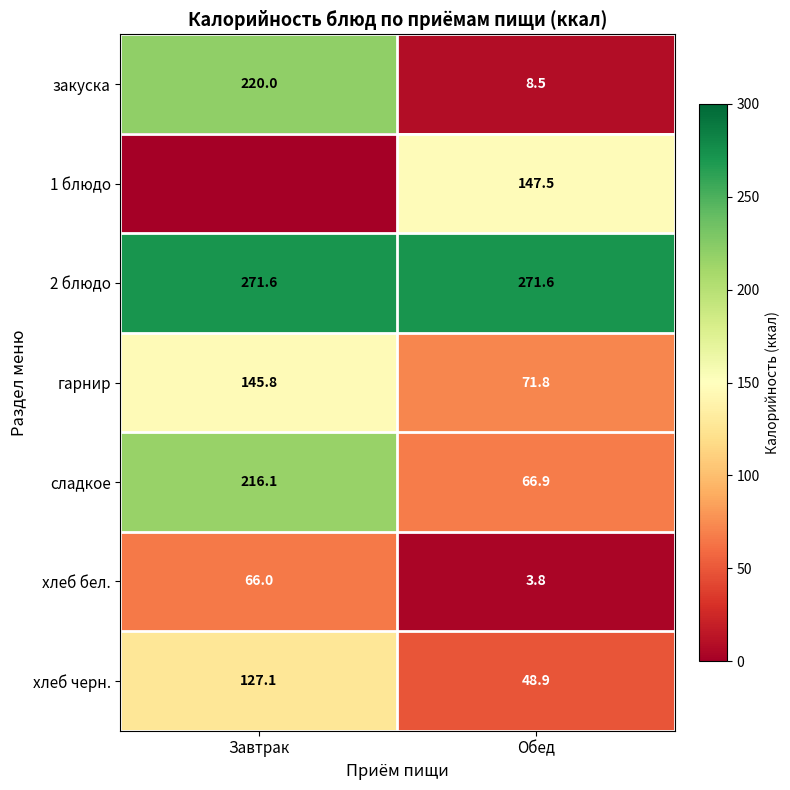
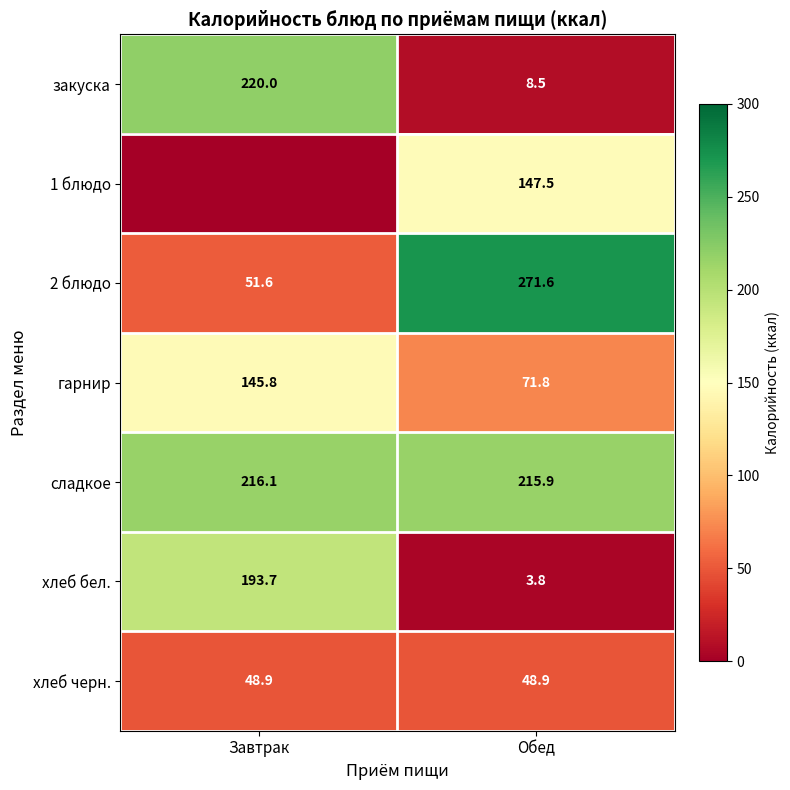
  {
    "закуска": {
      "Завтрак": 220.0,
      "Обед": 8.5
    },
    "1 блюдо": {
      "Обед": 147.5
    },
    "2 блюдо": {
-     "Завтрак": 271.6,
+     "Завтрак": 51.6,
      "Обед": 271.6
    },
    "гарнир": {
      "Завтрак": 145.8,
      "Обед": 71.8
    },
    "сладкое": {
      "Завтрак": 216.1,
-     "Обед": 66.9
+     "Обед": 215.9
    },
    "хлеб бел.": {
-     "Завтрак": 66.0,
+     "Завтрак": 193.7,
      "Обед": 3.8
    },
    "хлеб черн.": {
-     "Завтрак": 127.1,
+     "Завтрак": 48.9,
      "Обед": 48.9
    }
  }
